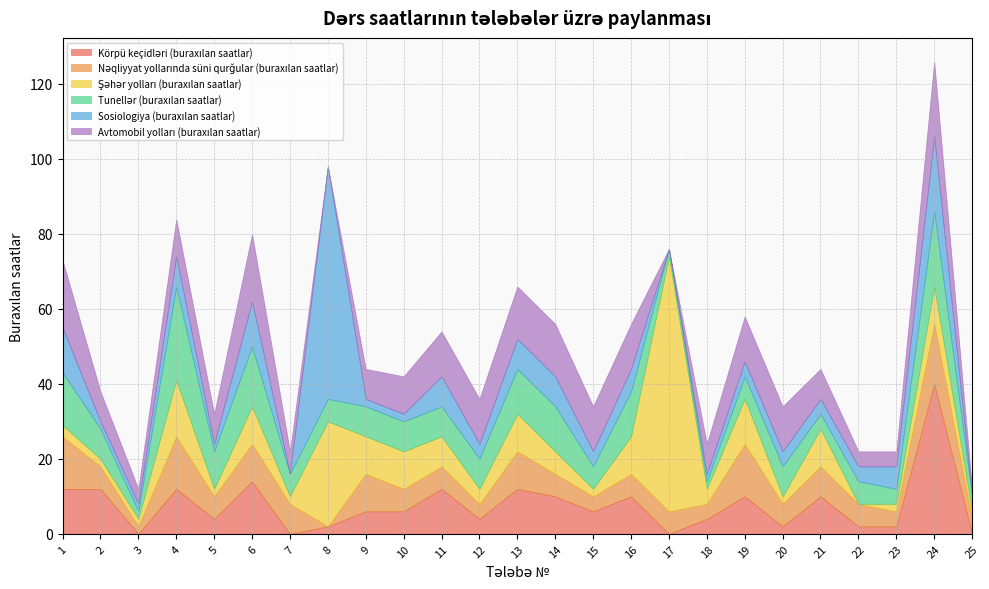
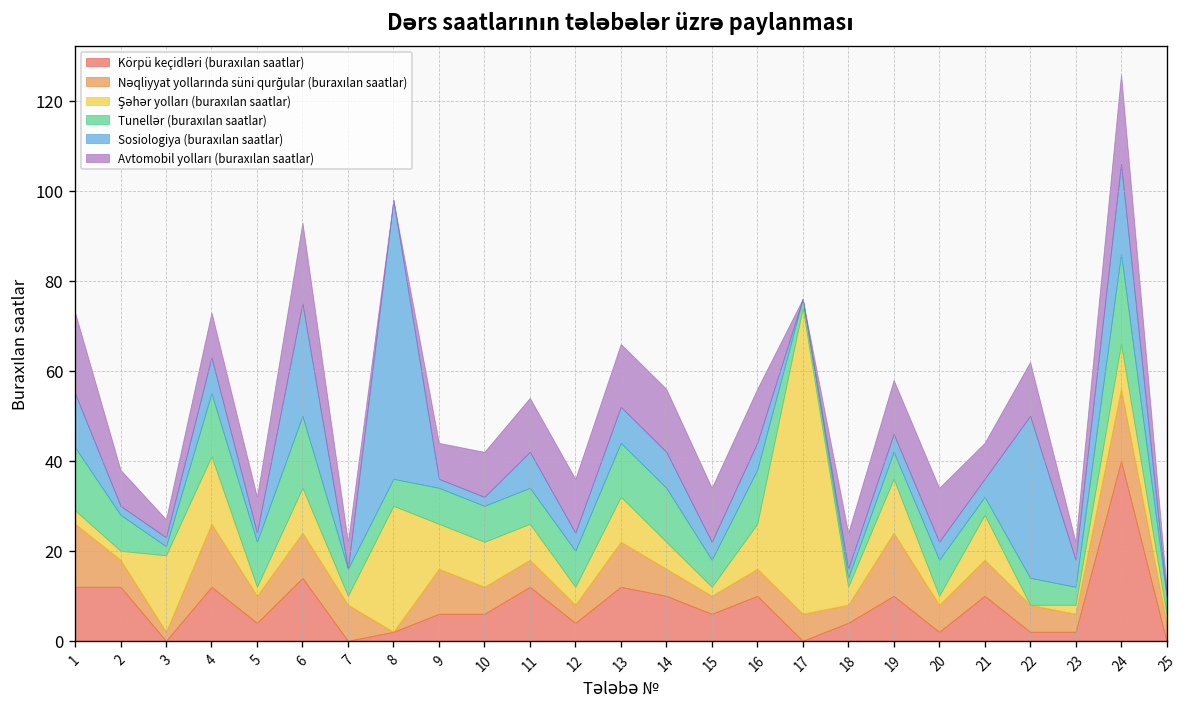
  {
    "Şəhər yolları (buraxılan saatlar)": {
      "1": 3,
      "2": 2,
-     "3": 2,
+     "3": 17,
      "4": 15,
      "5": 2,
      "6": 10,
      "7": 2,
      "8": 28,
      "9": 10,
      "10": 10,
      "11": 8,
      "12": 4,
      "13": 10,
      "14": 6,
      "15": 2,
      "16": 10,
      "17": 68,
      "18": 4,
      "19": 12,
      "20": 2,
      "21": 10,
      "23": 2,
      "24": 10,
      "25": 2
    },
    "Tunellər (buraxılan saatlar)": {
      "1": 14,
      "2": 8,
      "3": 2,
-     "4": 25,
+     "4": 14,
      "5": 10,
      "6": 16,
      "8": 6,
      "9": 8,
      "10": 8,
      "11": 8,
      "12": 8,
      "13": 12,
      "14": 12,
      "15": 6,
      "16": 12,
      "18": 2,
      "19": 6,
      "20": 8,
      "21": 4,
      "22": 6,
      "23": 4,
      "24": 20
    },
    "Sosiologiya (buraxılan saatlar)": {
      "1": 12,
      "2": 2,
      "3": 2,
      "4": 8,
      "5": 2,
-     "6": 12,
+     "6": 25,
      "9": 2,
      "10": 2,
      "11": 8,
      "12": 4,
      "13": 8,
      "14": 8,
      "15": 4,
      "16": 6,
      "18": 2,
      "19": 4,
      "20": 4,
      "21": 4,
-     "22": 4,
+     "22": 36,
      "23": 6,
      "24": 20
    },
    "Avtomobil yolları (buraxılan saatlar)": {
      "1": 18,
      "2": 8,
      "3": 4,
      "4": 10,
      "5": 8,
      "6": 18,
      "7": 6,
      "9": 8,
      "10": 10,
      "11": 12,
      "12": 12,
      "13": 14,
      "14": 14,
      "15": 12,
      "16": 12,
      "18": 8,
      "19": 12,
      "20": 12,
      "21": 8,
-     "22": 4,
+     "22": 12,
      "23": 4,
      "24": 20,
      "25": 2
    }
  }
